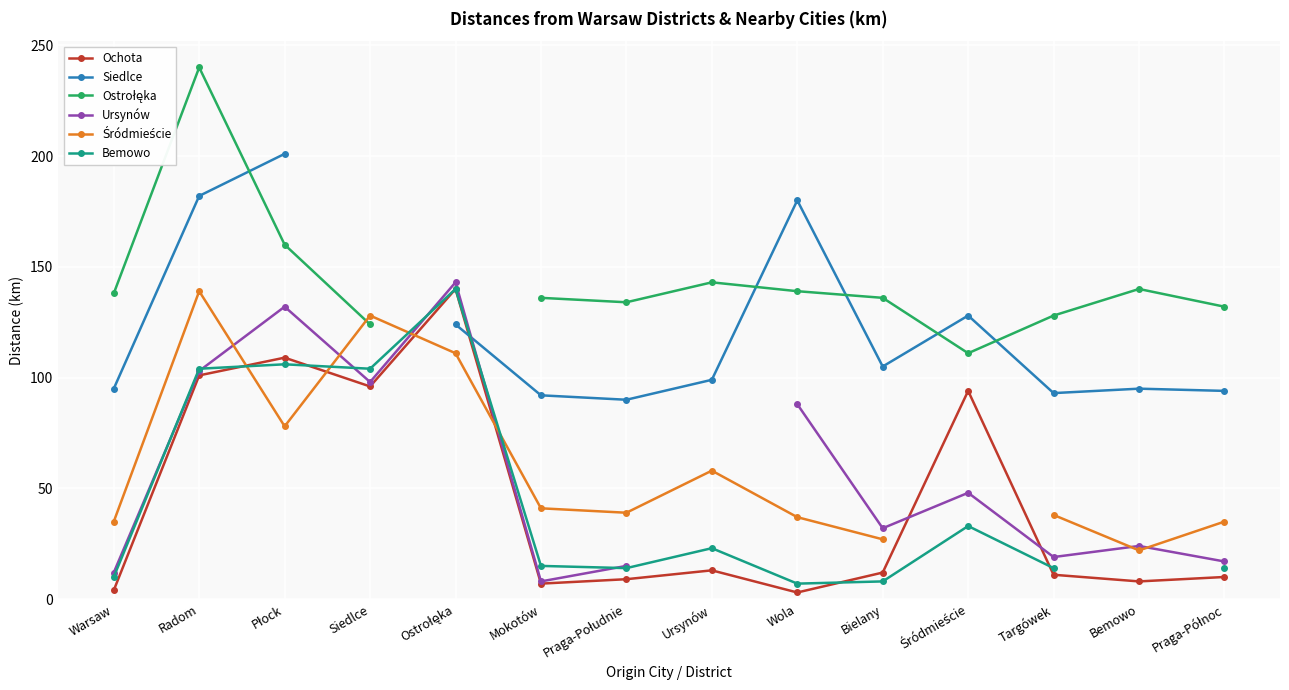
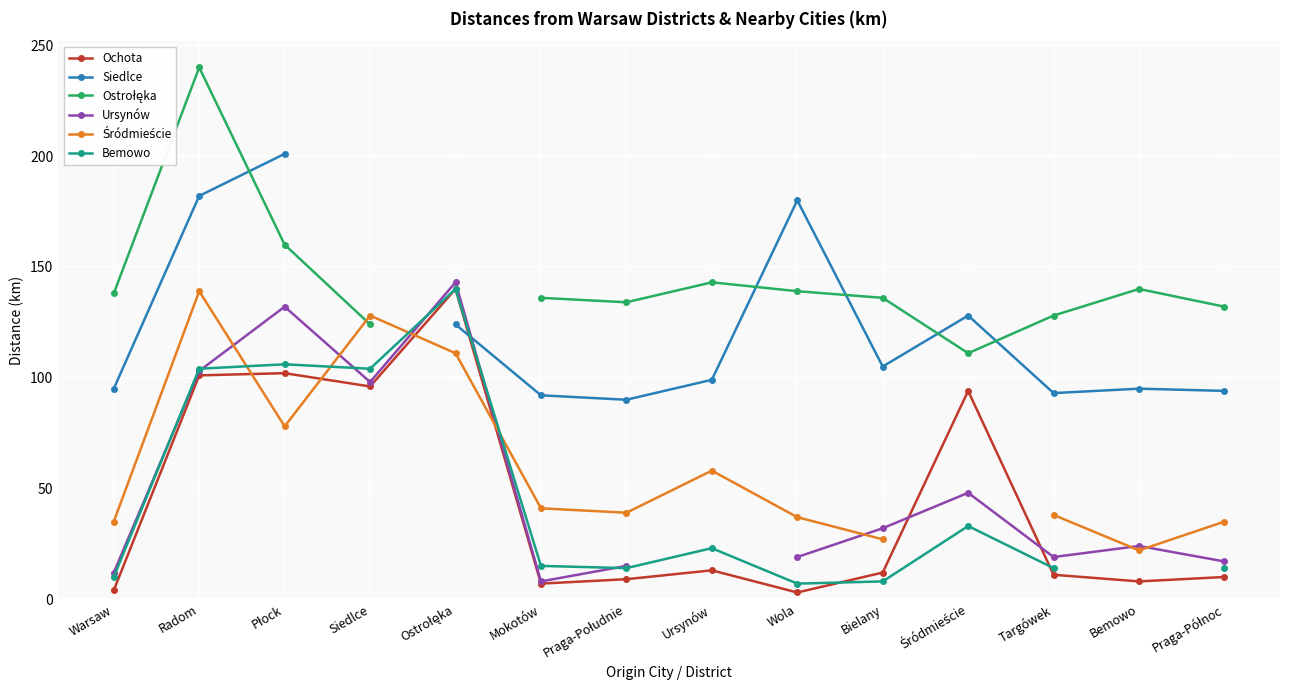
  {
    "Ochota": {
      "Warsaw": 4,
      "Radom": 101,
-     "Płock": 109,
+     "Płock": 102,
      "Siedlce": 96,
      "Praga-Południe": 9,
      "Ursynów": 13,
      "Wola": 3,
      "Bielany": 12,
      "Śródmieście": 94,
      "Targówek": 11,
      "Bemowo": 8,
      "Praga-Północ": 10
    },
    "Siedlce": {
      "Warsaw": 95,
      "Radom": 182,
      "Płock": 201,
      "Ostrołęka": 124,
      "Mokotów": 92,
      "Praga-Południe": 90,
      "Ursynów": 99,
      "Wola": 180,
      "Bielany": 105,
      "Śródmieście": 128,
      "Targówek": 93,
      "Bemowo": 95,
      "Praga-Północ": 94
    },
    "Ursynów": {
      "Warsaw": 12,
      "Płock": 132,
      "Siedlce": 98,
      "Ostrołęka": 143,
-     "Wola": 88,
+     "Wola": 19,
      "Bielany": 32,
      "Śródmieście": 48,
      "Targówek": 19,
      "Bemowo": 24,
      "Praga-Północ": 17
    },
    "Śródmieście": {
      "Warsaw": 35,
      "Radom": 139,
      "Płock": 78,
      "Siedlce": 128,
      "Ostrołęka": 111,
      "Mokotów": 41,
      "Praga-Południe": 39,
      "Ursynów": 58,
      "Wola": 37,
      "Bielany": 27,
      "Targówek": 38,
      "Bemowo": 22,
      "Praga-Północ": 35
    }
  }
